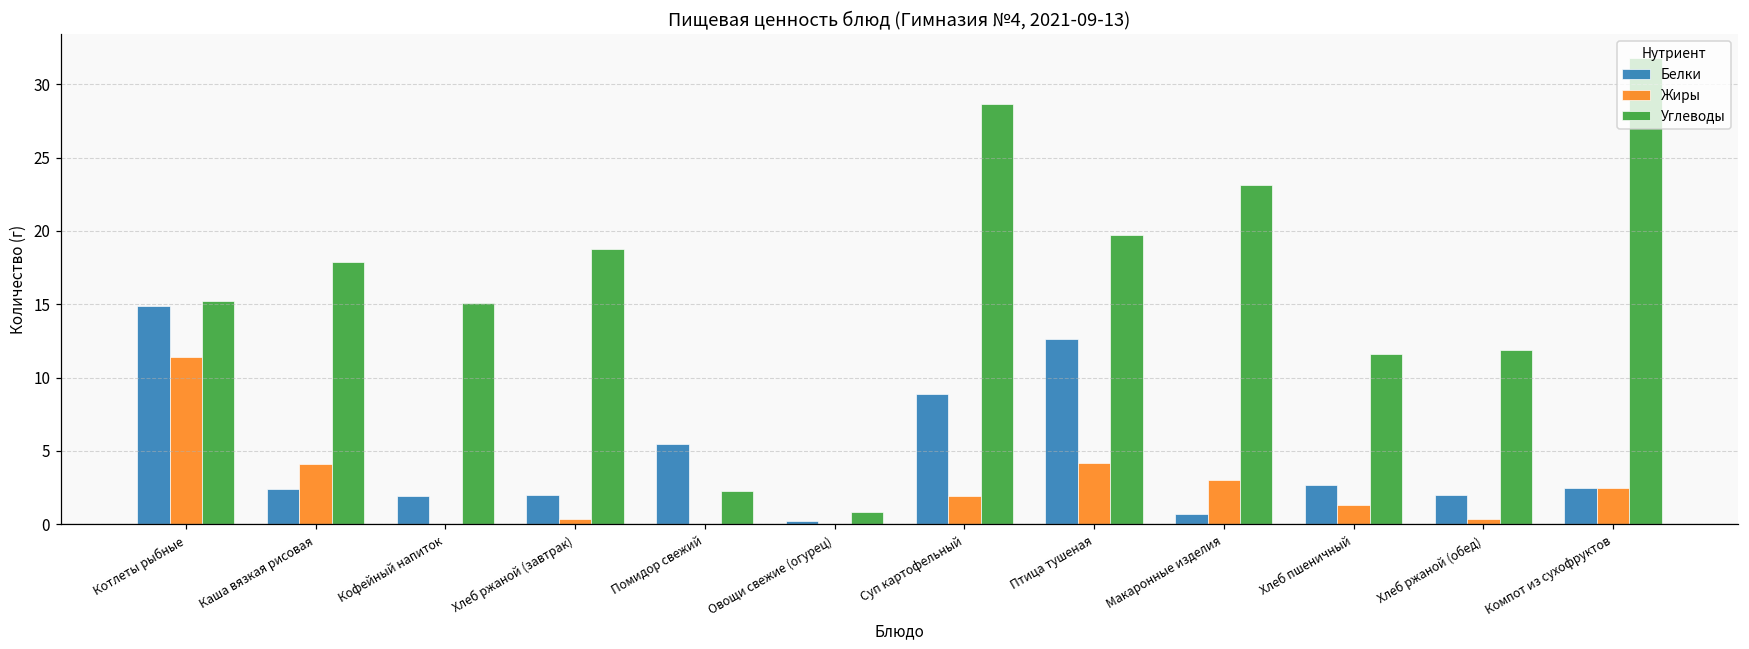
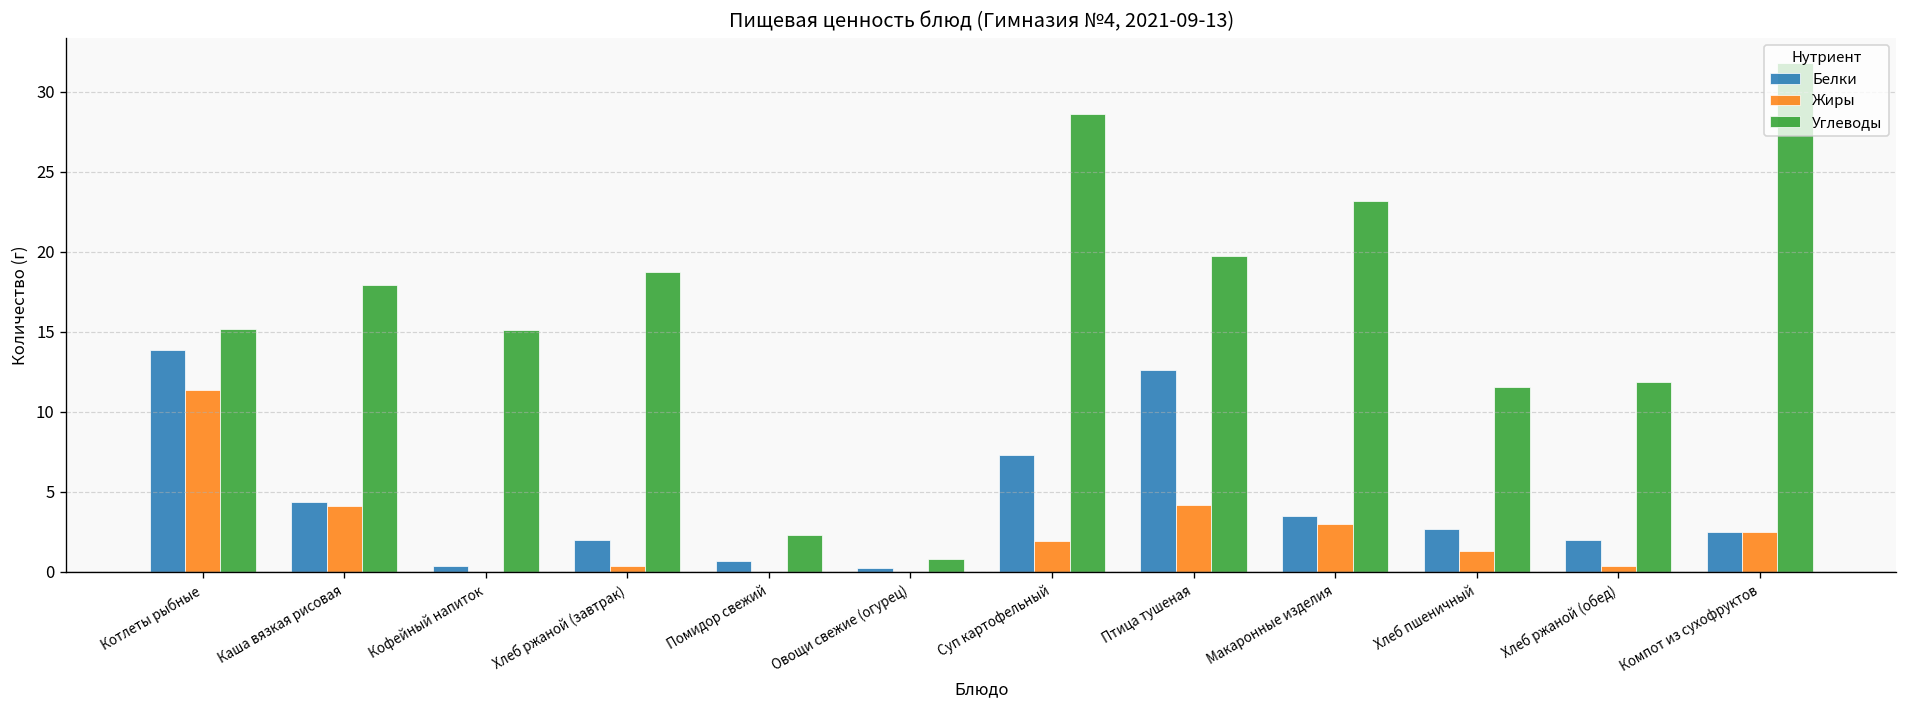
  {
    "Белки": {
-     "Котлеты рыбные": 14.9,
-     "Каша вязкая рисовая": 2.4,
-     "Кофейный напиток": 1.9,
+     "Котлеты рыбные": 13.9,
+     "Каша вязкая рисовая": 4.4,
+     "Кофейный напиток": 0.4,
      "Хлеб ржаной (завтрак)": 2.0,
-     "Помидор свежий": 5.5,
+     "Помидор свежий": 0.7,
      "Овощи свежие (огурец)": 0.2,
-     "Суп картофельный": 8.9,
+     "Суп картофельный": 7.3,
      "Птица тушеная": 12.6,
-     "Макаронные изделия": 0.7,
+     "Макаронные изделия": 3.5,
      "Хлеб пшеничный": 2.7,
      "Хлеб ржаной (обед)": 2.0,
      "Компот из сухофруктов": 2.5
    },
    "Жиры": {
      "Котлеты рыбные": 11.4,
      "Каша вязкая рисовая": 4.1,
      "Кофейный напиток": 0.0,
      "Хлеб ржаной (завтрак)": 0.4,
      "Помидор свежий": 0.0,
      "Овощи свежие (огурец)": 0.0,
      "Суп картофельный": 1.9,
      "Птица тушеная": 4.2,
      "Макаронные изделия": 3.0,
      "Хлеб пшеничный": 1.3,
      "Хлеб ржаной (обед)": 0.4,
      "Компот из сухофруктов": 2.5
    },
    "Углеводы": {
      "Котлеты рыбные": 15.2,
      "Каша вязкая рисовая": 17.9,
      "Кофейный напиток": 15.1,
      "Хлеб ржаной (завтрак)": 18.8,
      "Помидор свежий": 2.3,
      "Овощи свежие (огурец)": 0.8,
      "Суп картофельный": 28.6,
      "Птица тушеная": 19.7,
      "Макаронные изделия": 23.2,
      "Хлеб пшеничный": 11.6,
      "Хлеб ржаной (обед)": 11.9
    }
  }
